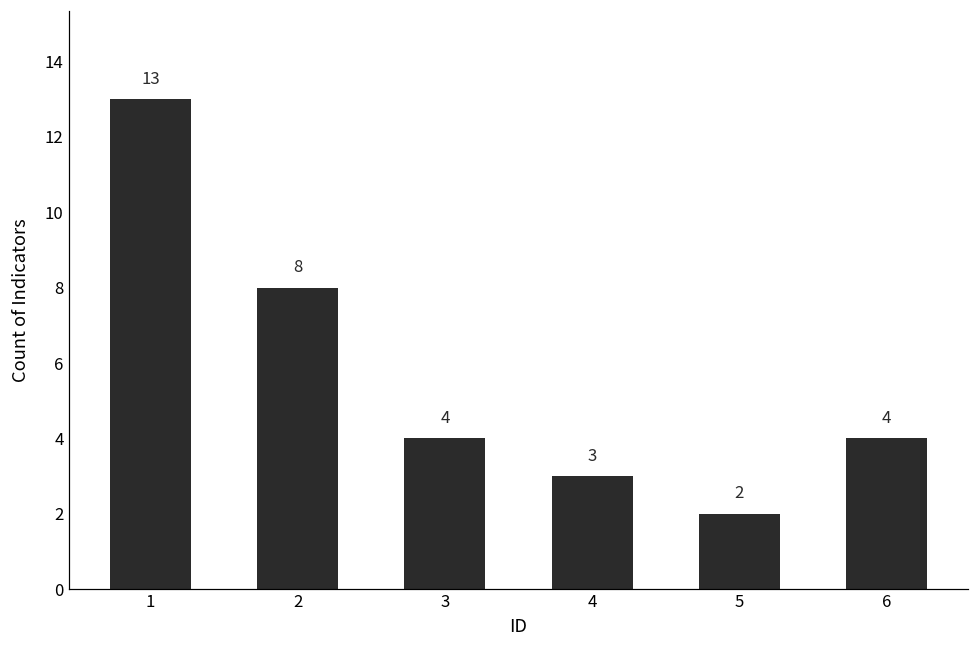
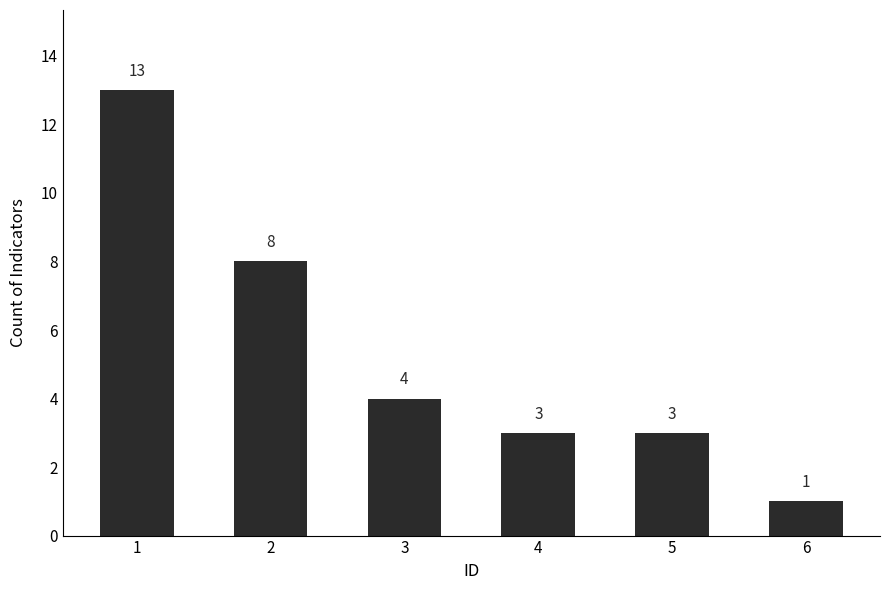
  {
    "1": 13,
    "2": 8,
    "3": 4,
    "4": 3,
-   "5": 2,
-   "6": 4
+   "5": 3,
+   "6": 1
  }
